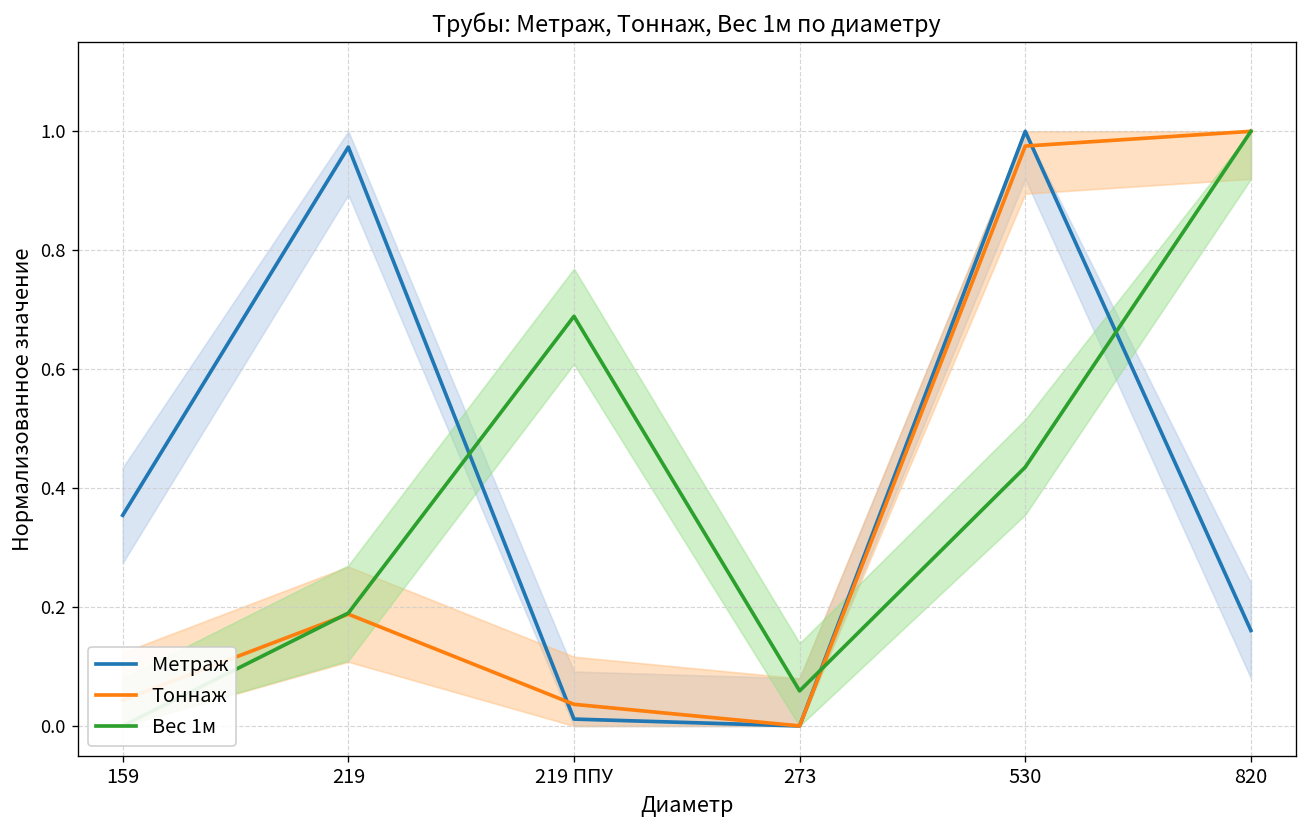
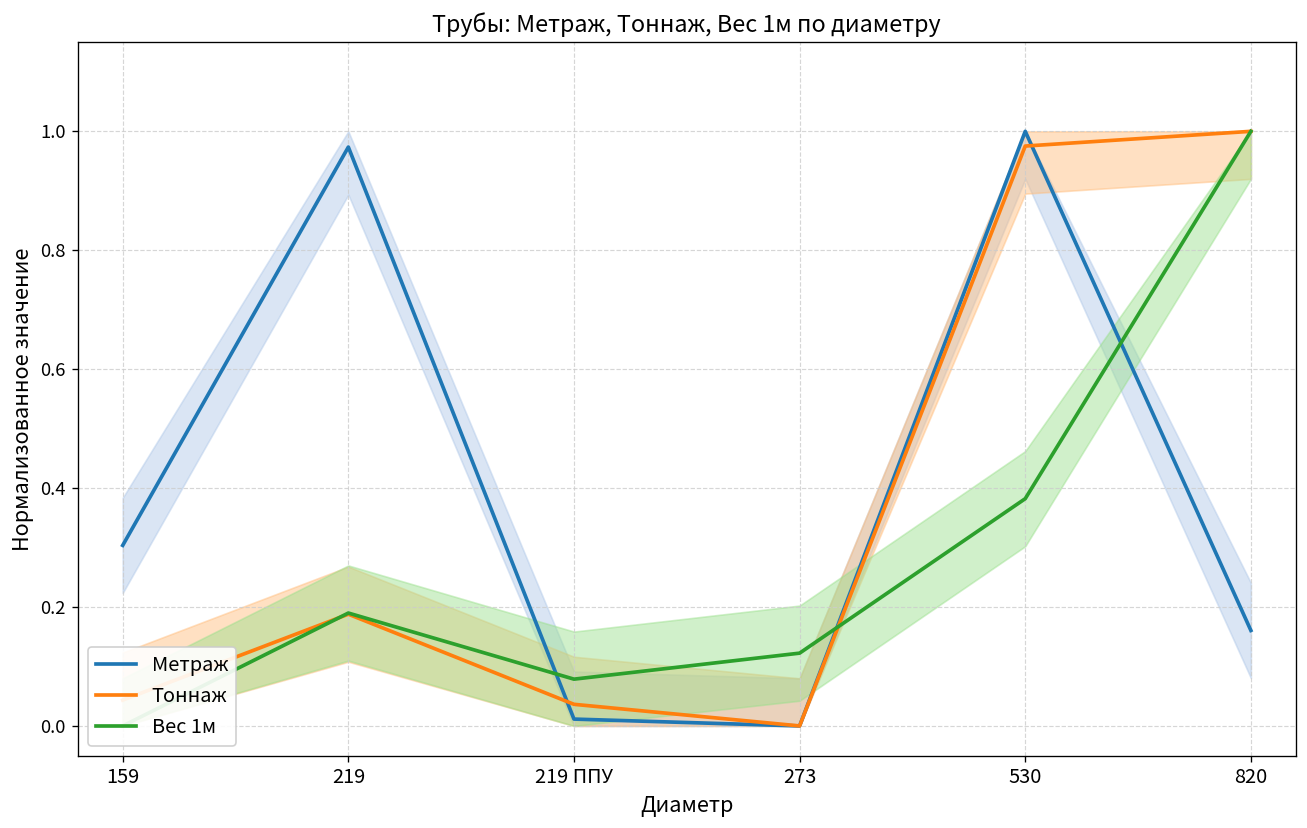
  {
    "Метраж": {
-     "159": 0.35,
+     "159": 0.30,
      "219": 0.97,
      "219 ППУ": 0.01,
      "820": 0.16
    },
    "Тоннаж": {
      "219 ППУ": 0.04,
      "530": 0.98
    },
    "Вес 1м": {
-     "219 ППУ": 0.69,
-     "273": 0.06,
-     "530": 0.44
+     "219 ППУ": 0.08,
+     "273": 0.12,
+     "530": 0.38
    }
  }
